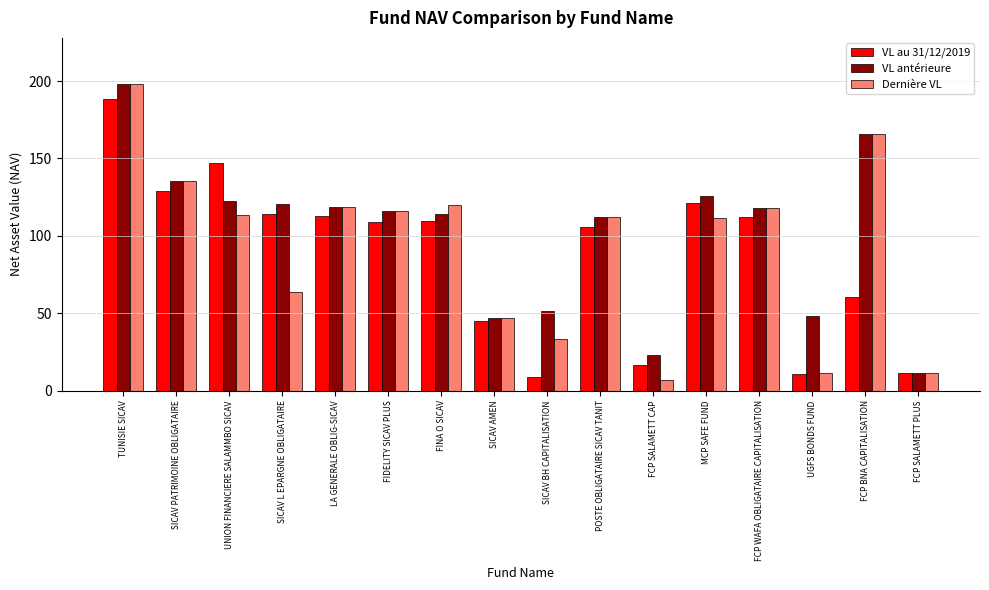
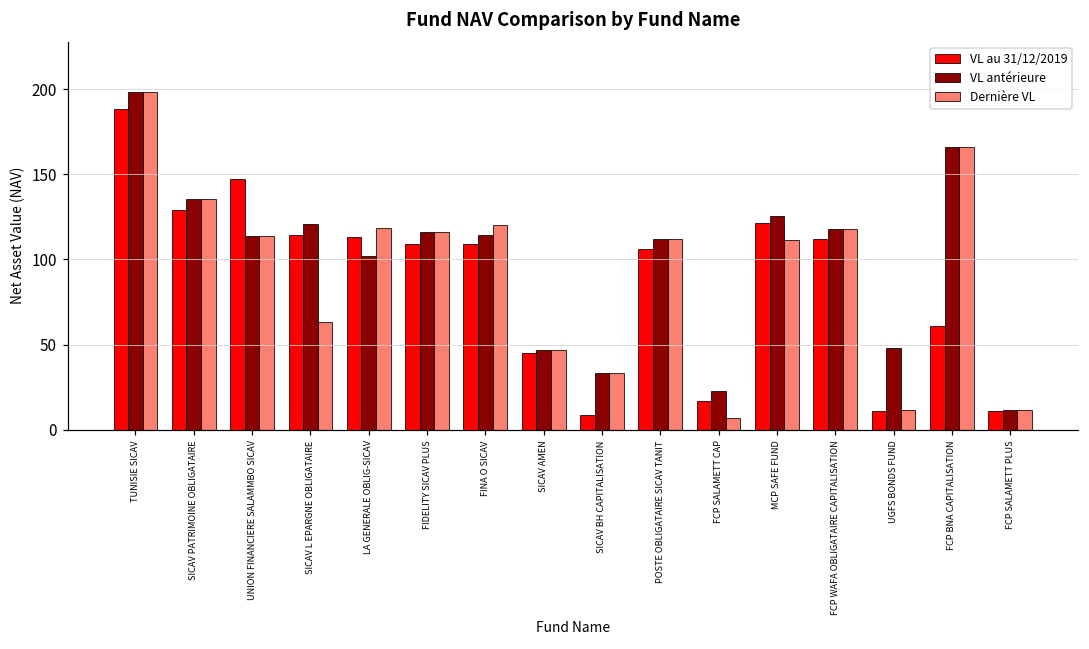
  {
    "VL au 31/12/2019": {
      "TUNISIE SICAV": 189,
      "SICAV PATRIMOINE OBLIGATAIRE": 129,
      "UNION FINANCIERE SALAMMBO SICAV": 147,
      "SICAV L EPARGNE OBLIGATAIRE": 114,
      "LA GENERALE OBLIG-SICAV": 113,
      "FIDELITY SICAV PLUS": 109,
      "FINA O SICAV": 109,
      "SICAV AMEN": 45,
      "SICAV BH CAPITALISATION": 9,
      "POSTE OBLIGATAIRE SICAV TANIT": 106,
      "FCP SALAMETT CAP": 17,
      "MCP SAFE FUND": 121,
      "FCP WAFA OBLIGATAIRE CAPITALISATION": 112,
      "UGFS BONDS FUND": 11,
      "FCP BNA CAPITALISATION": 61,
      "FCP SALAMETT PLUS": 11
    },
    "VL antérieure": {
      "TUNISIE SICAV": 198,
      "SICAV PATRIMOINE OBLIGATAIRE": 135,
-     "UNION FINANCIERE SALAMMBO SICAV": 122,
+     "UNION FINANCIERE SALAMMBO SICAV": 114,
      "SICAV L EPARGNE OBLIGATAIRE": 121,
-     "LA GENERALE OBLIG-SICAV": 118,
+     "LA GENERALE OBLIG-SICAV": 102,
      "FIDELITY SICAV PLUS": 116,
      "FINA O SICAV": 114,
      "SICAV AMEN": 47,
-     "SICAV BH CAPITALISATION": 52,
+     "SICAV BH CAPITALISATION": 33,
      "POSTE OBLIGATAIRE SICAV TANIT": 112,
      "FCP SALAMETT CAP": 23,
      "MCP SAFE FUND": 126,
      "FCP WAFA OBLIGATAIRE CAPITALISATION": 118,
      "UGFS BONDS FUND": 48,
      "FCP BNA CAPITALISATION": 166,
      "FCP SALAMETT PLUS": 12
    },
    "Dernière VL": {
      "TUNISIE SICAV": 198,
      "SICAV PATRIMOINE OBLIGATAIRE": 135,
      "UNION FINANCIERE SALAMMBO SICAV": 114,
      "SICAV L EPARGNE OBLIGATAIRE": 63,
      "LA GENERALE OBLIG-SICAV": 118,
      "FIDELITY SICAV PLUS": 116,
      "FINA O SICAV": 120,
      "SICAV AMEN": 47,
      "SICAV BH CAPITALISATION": 33,
      "POSTE OBLIGATAIRE SICAV TANIT": 112,
      "FCP SALAMETT CAP": 7,
      "MCP SAFE FUND": 111,
      "FCP WAFA OBLIGATAIRE CAPITALISATION": 118,
      "UGFS BONDS FUND": 12,
      "FCP BNA CAPITALISATION": 166,
      "FCP SALAMETT PLUS": 12
    }
  }
